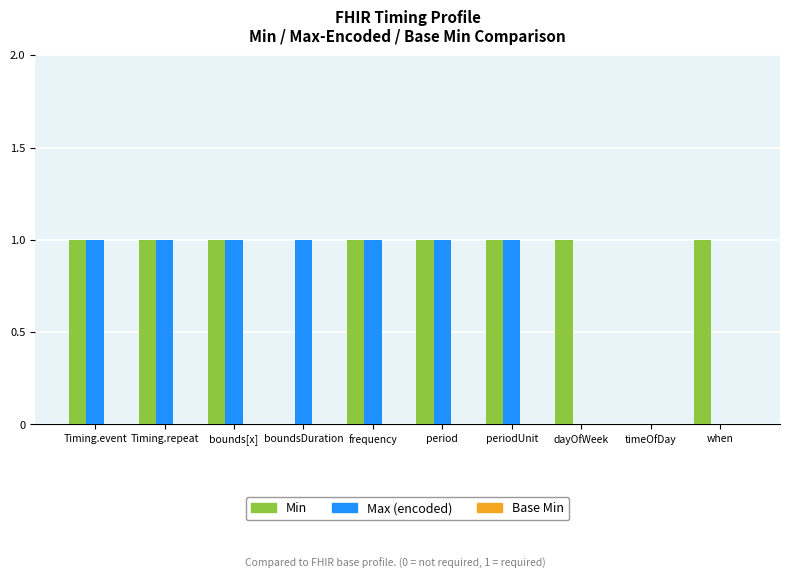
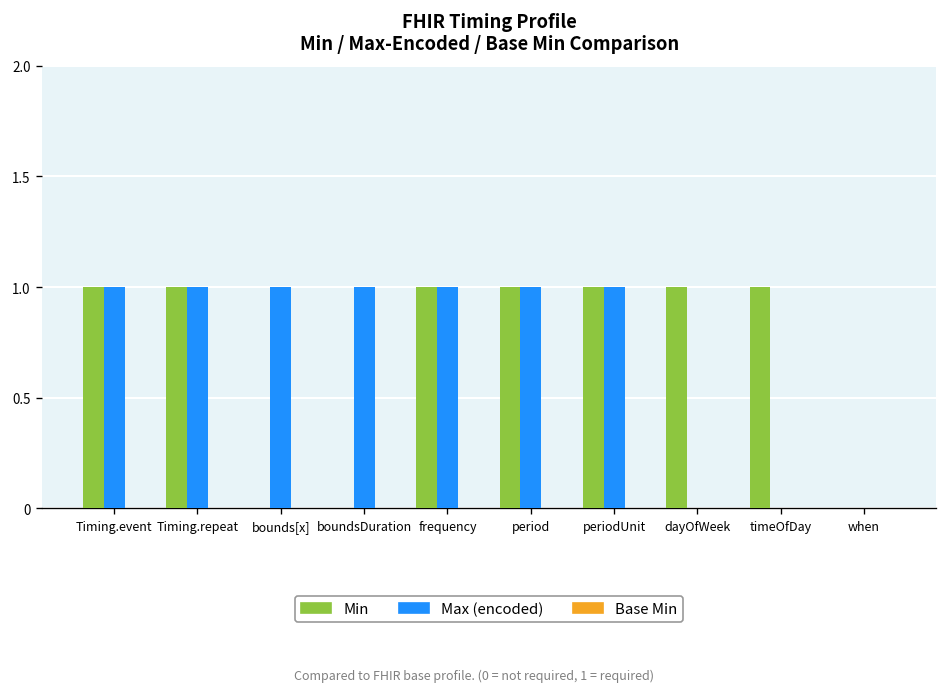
  {
    "Min": {
      "Timing.event": 1,
      "Timing.repeat": 1,
-     "bounds[x]": 1,
+     "bounds[x]": 0,
      "boundsDuration": 0,
      "frequency": 1,
      "period": 1,
      "periodUnit": 1,
      "dayOfWeek": 1,
-     "timeOfDay": 0,
-     "when": 1
+     "timeOfDay": 1,
+     "when": 0
    },
    "Max (encoded)": {
      "Timing.event": 1,
      "Timing.repeat": 1,
      "bounds[x]": 1,
      "boundsDuration": 1,
      "frequency": 1,
      "period": 1,
      "periodUnit": 1,
      "dayOfWeek": 0,
      "timeOfDay": 0,
      "when": 0
    },
    "Base Min": {
      "Timing.event": 0,
      "Timing.repeat": 0,
      "bounds[x]": 0,
      "boundsDuration": 0,
      "frequency": 0,
      "period": 0,
      "periodUnit": 0,
      "dayOfWeek": 0,
      "timeOfDay": 0,
      "when": 0
    }
  }
